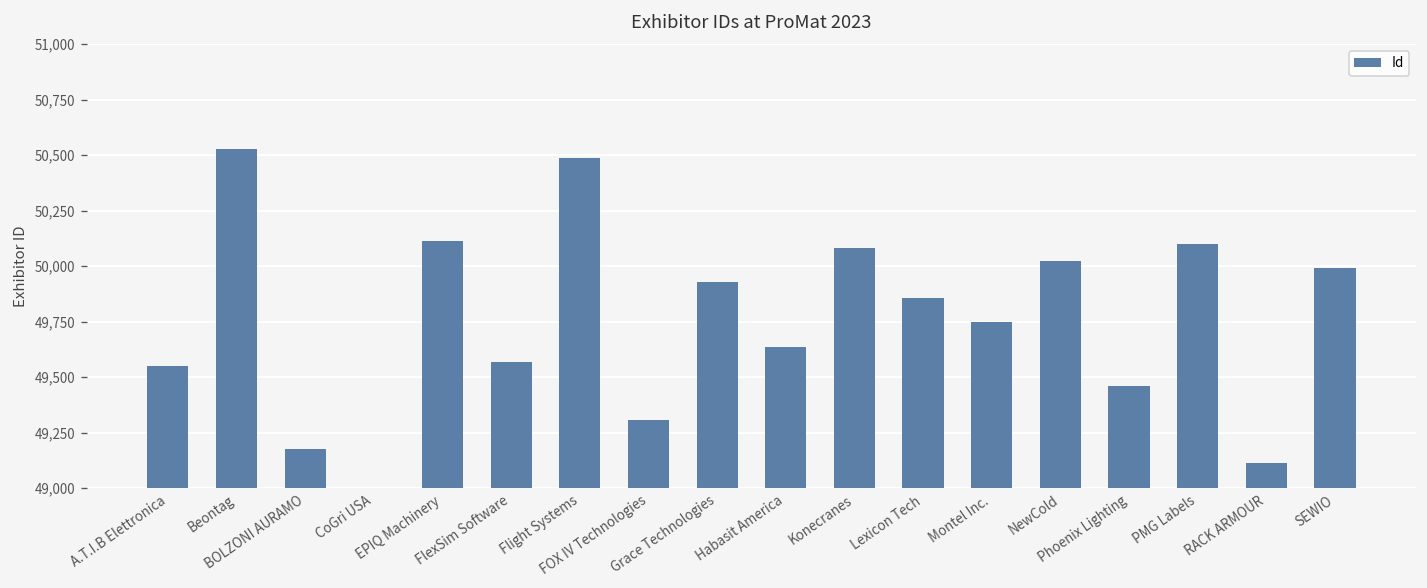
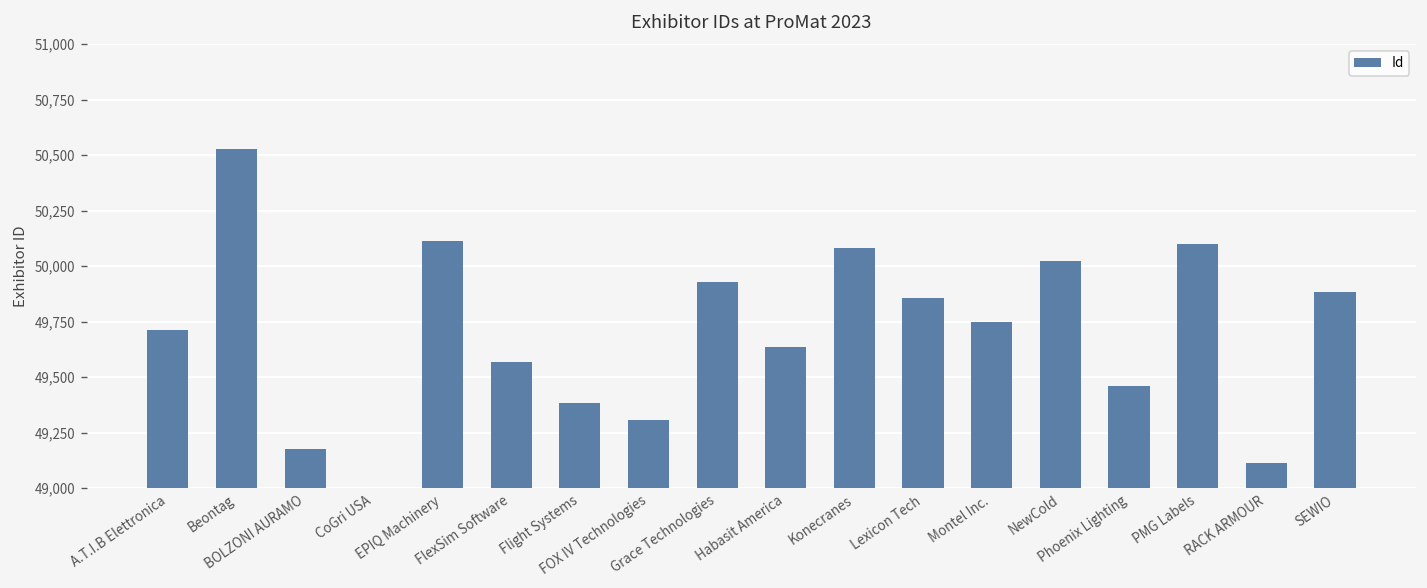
  {
-   "A.T.I.B Elettronica": "49,550",
+   "A.T.I.B Elettronica": "49,710",
    "Beontag": "50,530",
    "BOLZONI AURAMO": "49,180",
    "EPIQ Machinery": "50,110",
    "FlexSim Software": "49,570",
-   "Flight Systems": "50,490",
+   "Flight Systems": "49,380",
    "FOX IV Technologies": "49,310",
    "Grace Technologies": "49,930",
    "Habasit America": "49,640",
    "Konecranes": "50,080",
    "Lexicon Tech": "49,860",
    "Montel Inc.": "49,750",
    "NewCold": "50,020",
    "Phoenix Lighting": "49,460",
    "PMG Labels": "50,100",
    "RACK ARMOUR": "49,120",
-   "SEWIO": "49,990"
+   "SEWIO": "49,880"
  }
